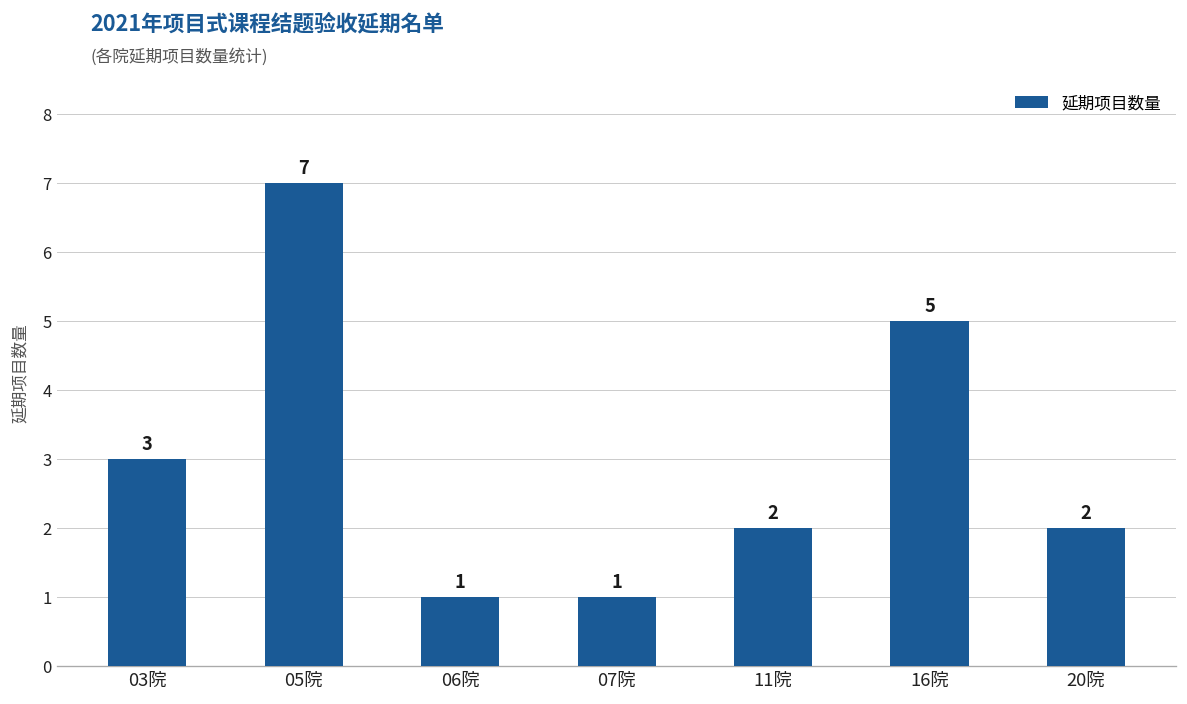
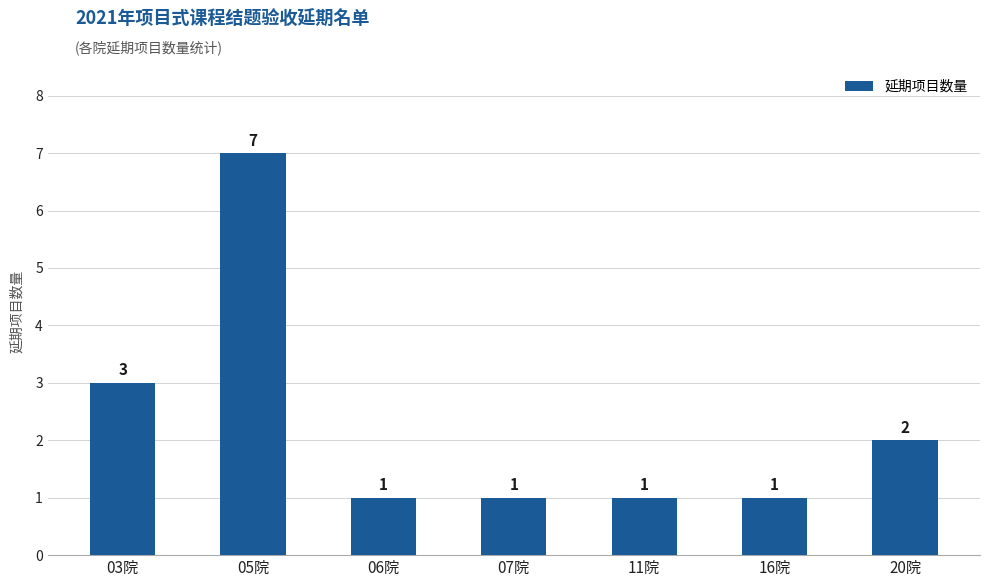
  {
    "03院": 3,
    "05院": 7,
    "06院": 1,
    "07院": 1,
-   "11院": 2,
-   "16院": 5,
+   "11院": 1,
+   "16院": 1,
    "20院": 2
  }
